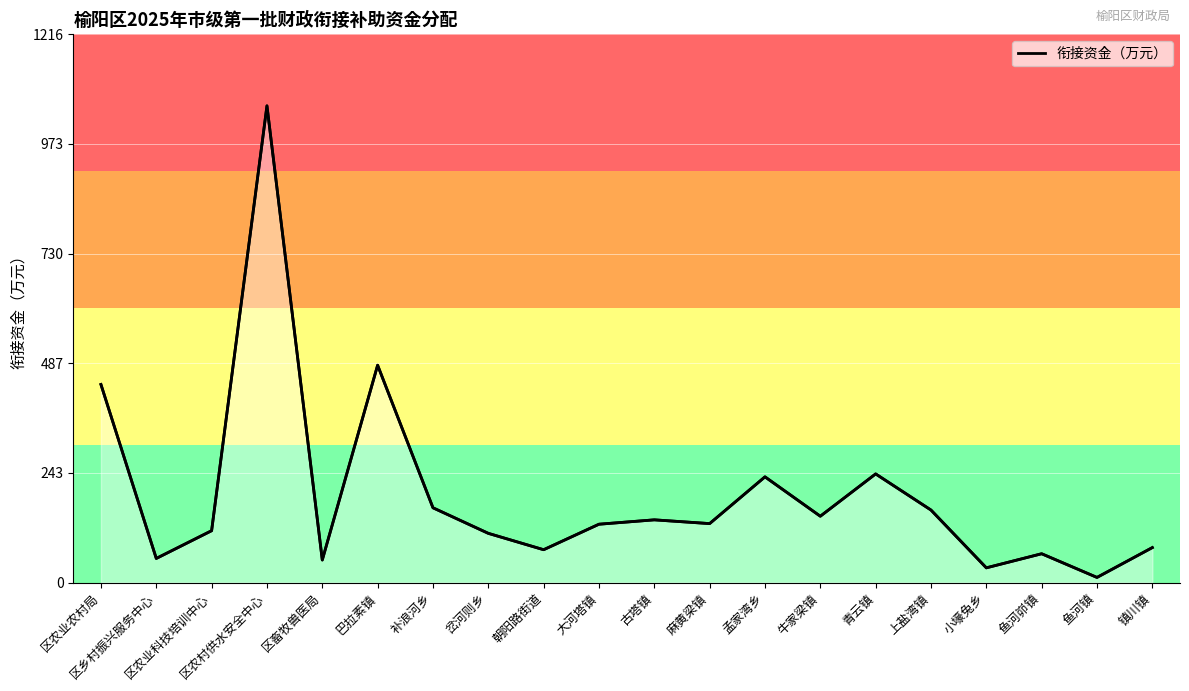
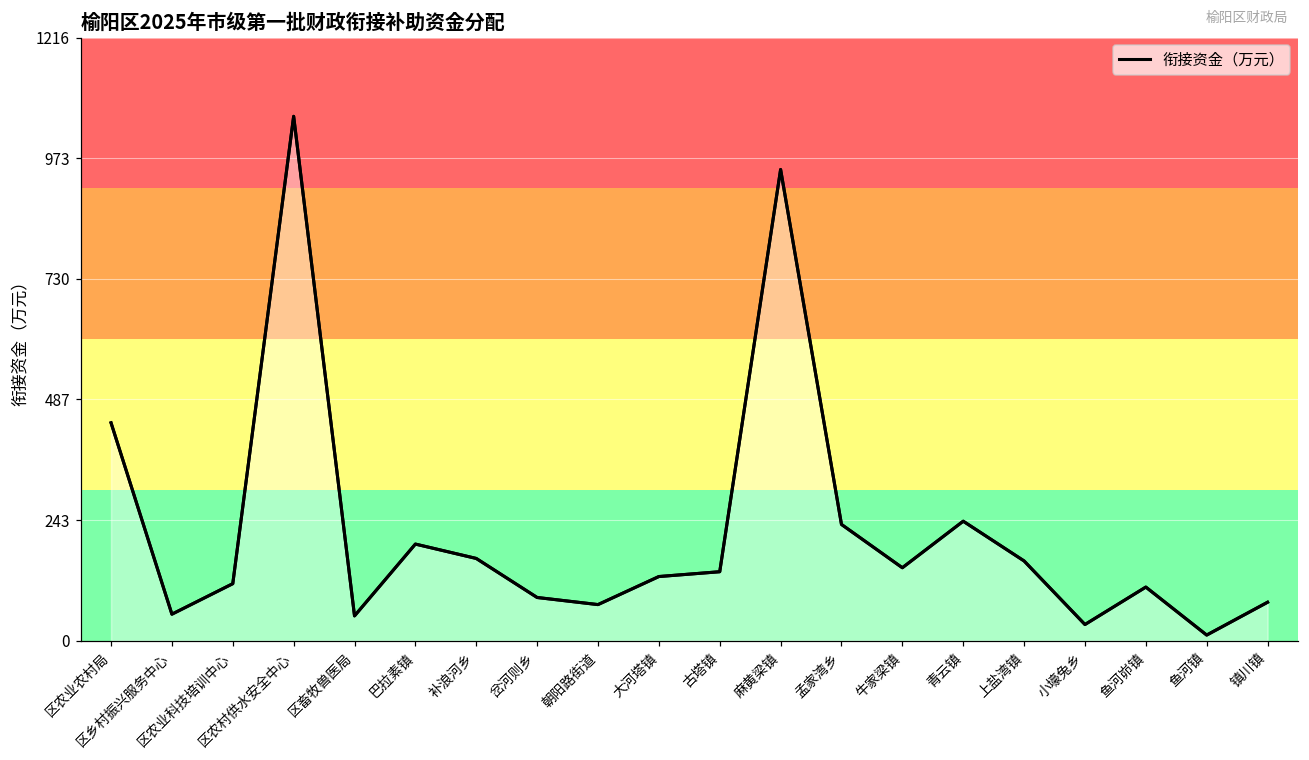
  {
    "区农业农村局": 440,
    "区乡村振兴服务中心": 50,
    "区农业科技培训中心": 120,
    "区农村供水安全中心": 1060,
    "区畜牧兽医局": 50,
-   "巴拉素镇": 480,
+   "巴拉素镇": 190,
    "补浪河乡": 170,
-   "岔河则乡": 110,
+   "岔河则乡": 90,
    "朝阳路街道": 70,
    "大河塔镇": 130,
    "古塔镇": 140,
-   "麻黄梁镇": 130,
+   "麻黄梁镇": 950,
    "孟家湾乡": 230,
    "牛家梁镇": 150,
    "青云镇": 240,
    "上盐湾镇": 160,
    "小壕兔乡": 30,
-   "鱼河峁镇": 60,
+   "鱼河峁镇": 110,
    "鱼河镇": 10,
    "镇川镇": 80
  }
